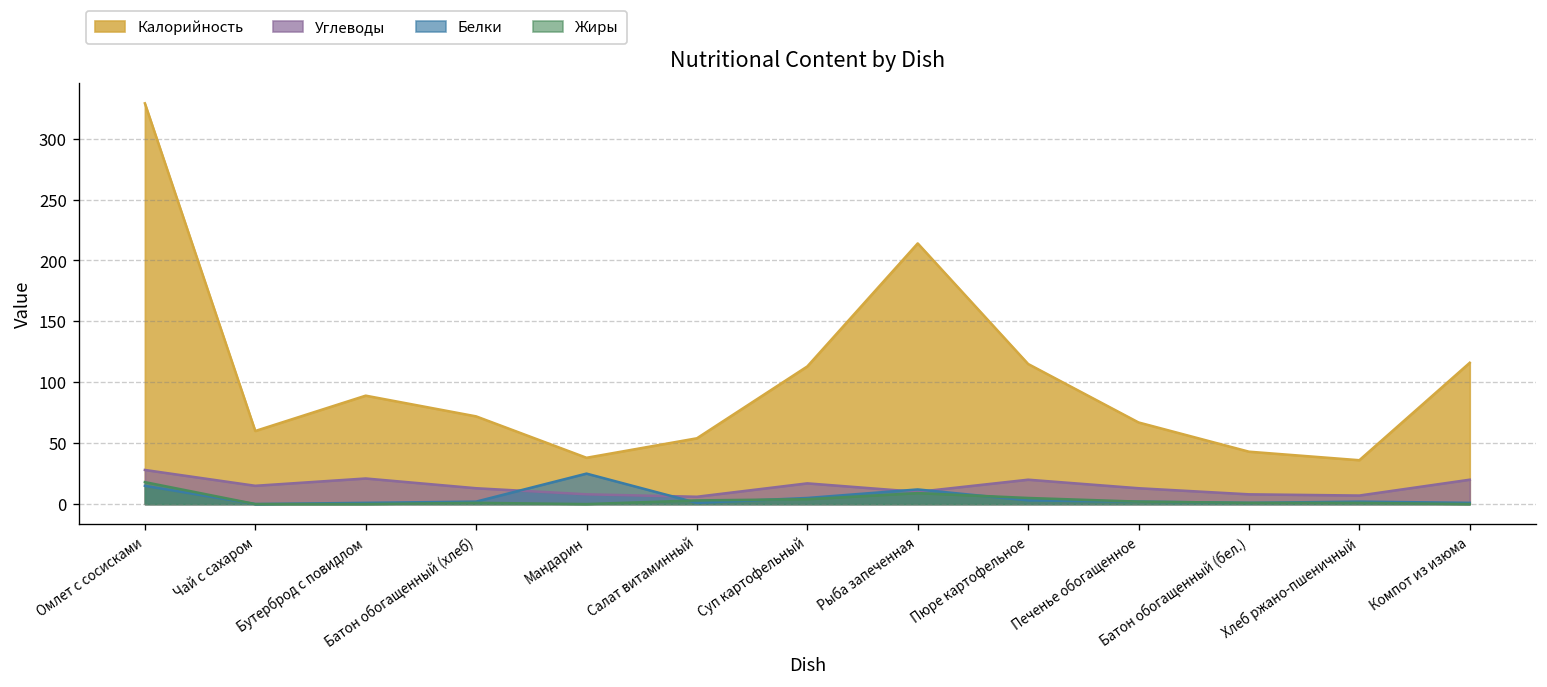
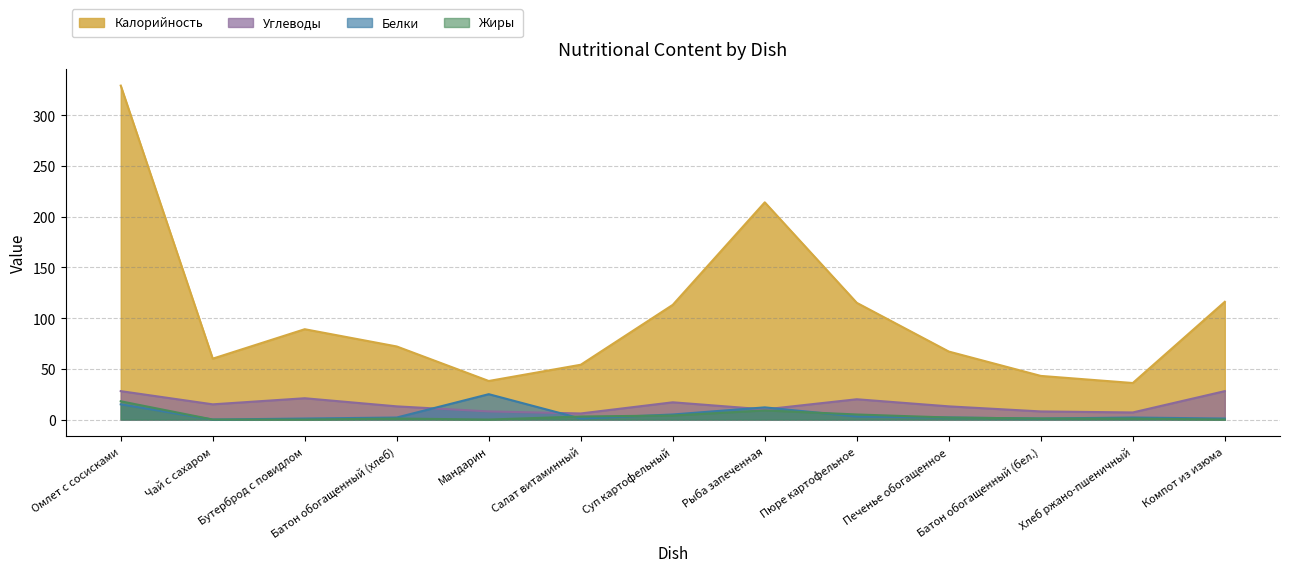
  {
    "Калорийность": {
      "Омлет с сосисками": 329,
      "Чай с сахаром": 60,
      "Бутерброд с повидлом": 89,
      "Батон обогащенный (хлеб)": 72,
      "Мандарин": 38,
      "Салат витаминный": 54,
      "Суп картофельный": 113,
      "Рыба запеченная": 214,
      "Пюре картофельное": 115,
      "Печенье обогащенное": 67,
      "Батон обогащенный (бел.)": 43,
      "Хлеб ржано-пшеничный": 36,
      "Компот из изюма": 116
    },
    "Углеводы": {
      "Омлет с сосисками": 28,
      "Чай с сахаром": 15,
      "Бутерброд с повидлом": 21,
      "Батон обогащенный (хлеб)": 13,
      "Мандарин": 8,
      "Салат витаминный": 6,
      "Суп картофельный": 17,
      "Пюре картофельное": 20,
      "Печенье обогащенное": 13,
      "Батон обогащенный (бел.)": 8,
      "Хлеб ржано-пшеничный": 7,
-     "Компот из изюма": 20
+     "Компот из изюма": 28
    },
    "Белки": {
      "Омлет с сосисками": 15,
      "Мандарин": 25
    },
    "Жиры": {
      "Омлет с сосисками": 18,
      "Мандарин": 0
    }
  }
